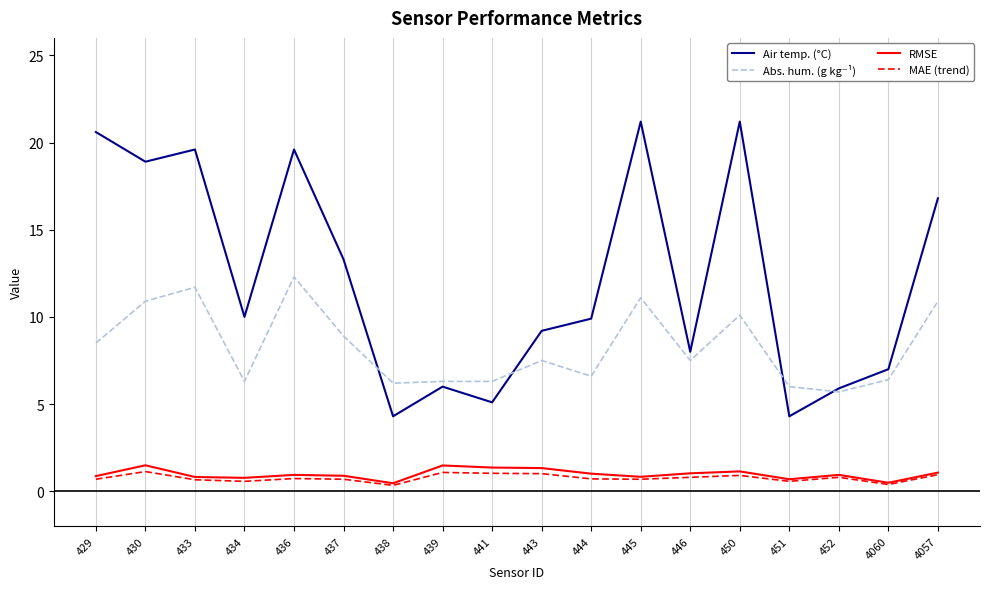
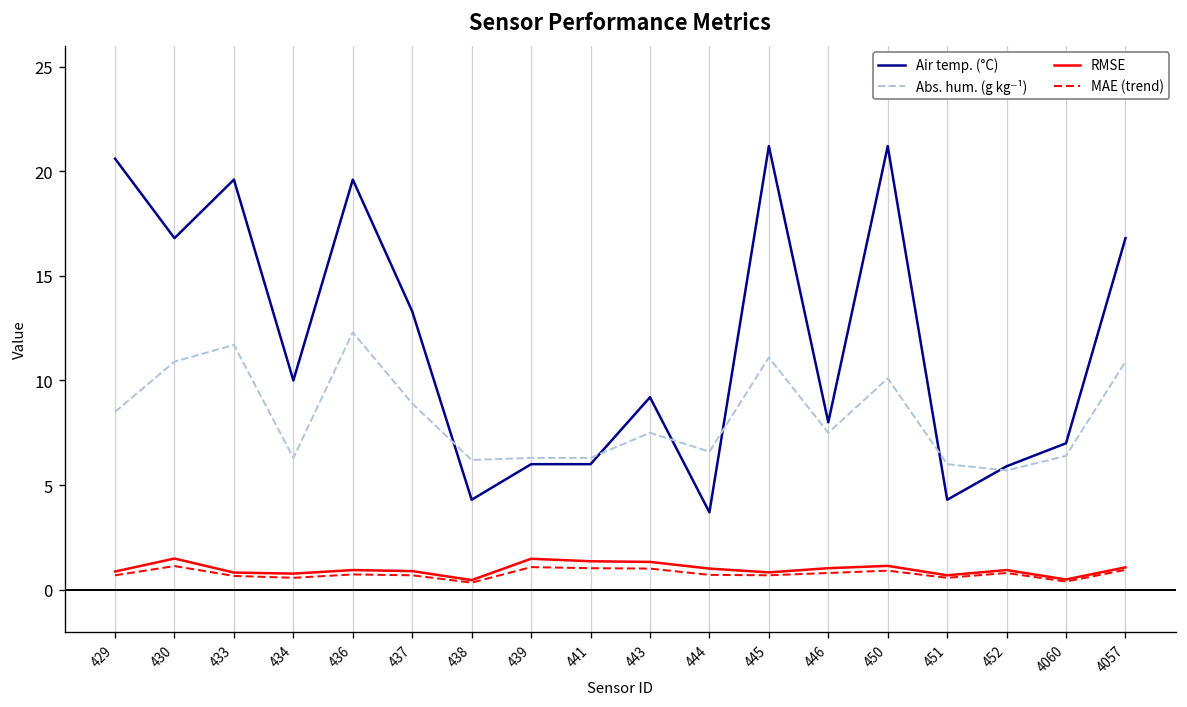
  {
    "Air temp. (°C)": {
      "429": 20.6,
-     "430": 18.9,
+     "430": 16.8,
      "433": 19.6,
      "434": 10.0,
      "436": 19.6,
      "437": 13.3,
      "438": 4.3,
      "439": 6.0,
-     "441": 5.1,
+     "441": 6.0,
      "443": 9.2,
-     "444": 9.9,
+     "444": 3.7,
      "445": 21.2,
      "446": 8.0,
      "450": 21.2,
      "451": 4.3,
      "452": 5.9,
      "4060": 7.0,
      "4057": 16.8
    },
    "Abs. hum. (g kg⁻¹)": {
      "429": 8.5,
      "430": 10.9,
      "433": 11.7,
      "434": 6.3,
      "436": 12.3,
      "437": 8.9,
      "438": 6.2,
      "439": 6.3,
      "441": 6.3,
      "443": 7.5,
      "444": 6.6,
      "445": 11.1,
      "446": 7.5,
      "450": 10.1,
      "451": 6.0,
      "452": 5.7,
      "4060": 6.4,
      "4057": 10.9
    }
  }
